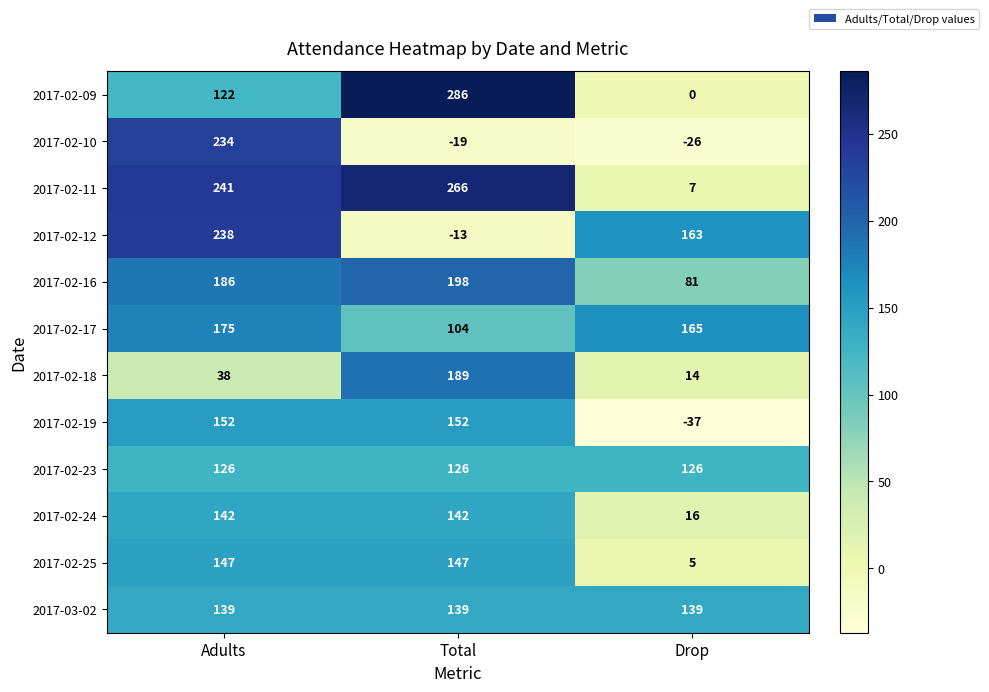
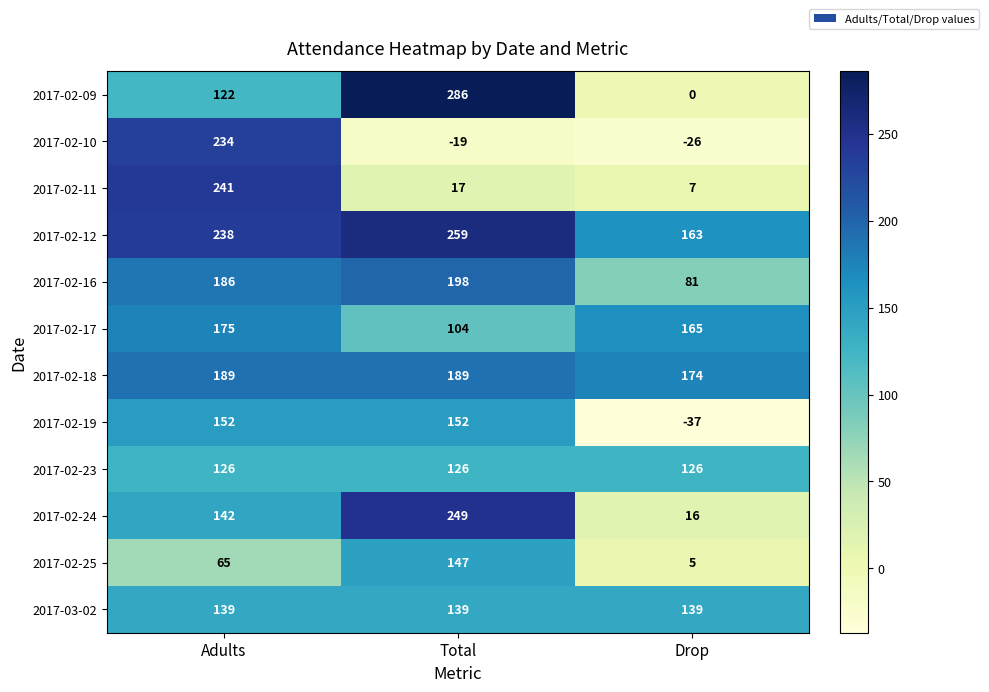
  {
    "2017-02-09": {
      "Adults": 122,
      "Total": 286,
      "Drop": 0
    },
    "2017-02-10": {
      "Adults": 234,
      "Total": -19,
      "Drop": -26
    },
    "2017-02-11": {
      "Adults": 241,
-     "Total": 266,
+     "Total": 17,
      "Drop": 7
    },
    "2017-02-12": {
      "Adults": 238,
-     "Total": -13,
+     "Total": 259,
      "Drop": 163
    },
    "2017-02-16": {
      "Adults": 186,
      "Total": 198,
      "Drop": 81
    },
    "2017-02-17": {
      "Adults": 175,
      "Total": 104,
      "Drop": 165
    },
    "2017-02-18": {
-     "Adults": 38,
+     "Adults": 189,
      "Total": 189,
-     "Drop": 14
+     "Drop": 174
    },
    "2017-02-19": {
      "Adults": 152,
      "Total": 152,
      "Drop": -37
    },
    "2017-02-23": {
      "Adults": 126,
      "Total": 126,
      "Drop": 126
    },
    "2017-02-24": {
      "Adults": 142,
-     "Total": 142,
+     "Total": 249,
      "Drop": 16
    },
    "2017-02-25": {
-     "Adults": 147,
+     "Adults": 65,
      "Total": 147,
      "Drop": 5
    },
    "2017-03-02": {
      "Adults": 139,
      "Total": 139,
      "Drop": 139
    }
  }
